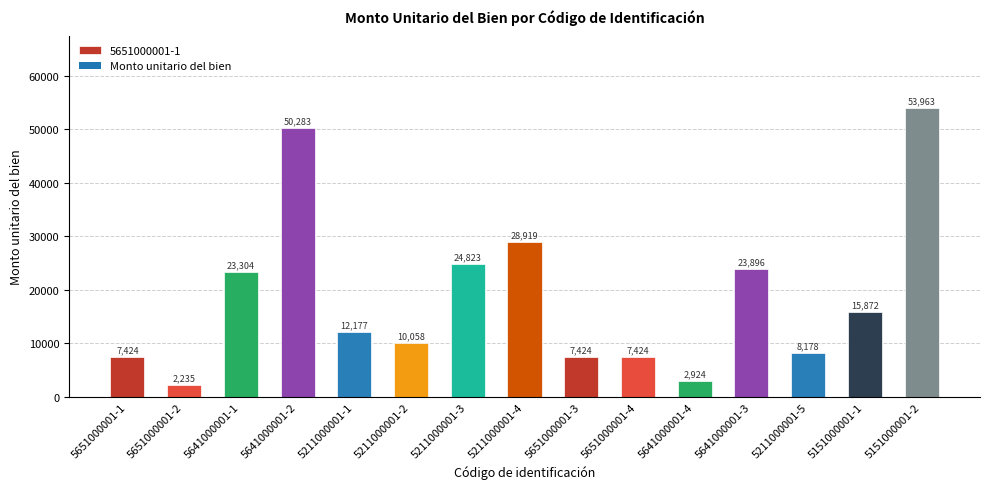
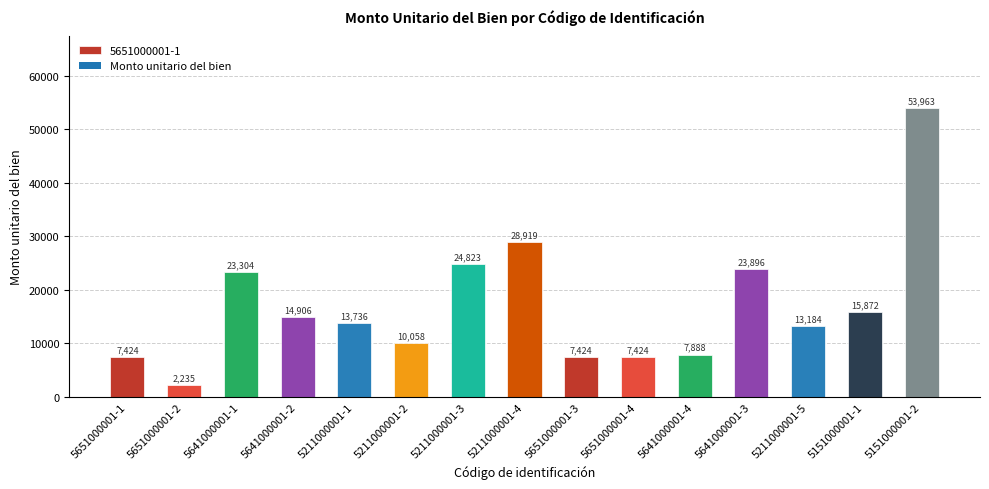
  {
    "5651000001-1": "7,424",
    "5651000001-2": "2,235",
    "5641000001-1": "23,304",
-   "5641000001-2": "50,283",
-   "5211000001-1": "12,177",
+   "5641000001-2": "14,906",
+   "5211000001-1": "13,736",
    "5211000001-2": "10,058",
    "5211000001-3": "24,823",
    "5651000001-3": "7,424",
    "5651000001-4": "7,424",
-   "5641000001-4": "2,924",
+   "5641000001-4": "7,888",
    "5641000001-3": "23,896",
-   "5211000001-5": "8,178",
+   "5211000001-5": "13,184",
    "5151000001-1": "15,872",
    "5151000001-2": "53,963"
  }
